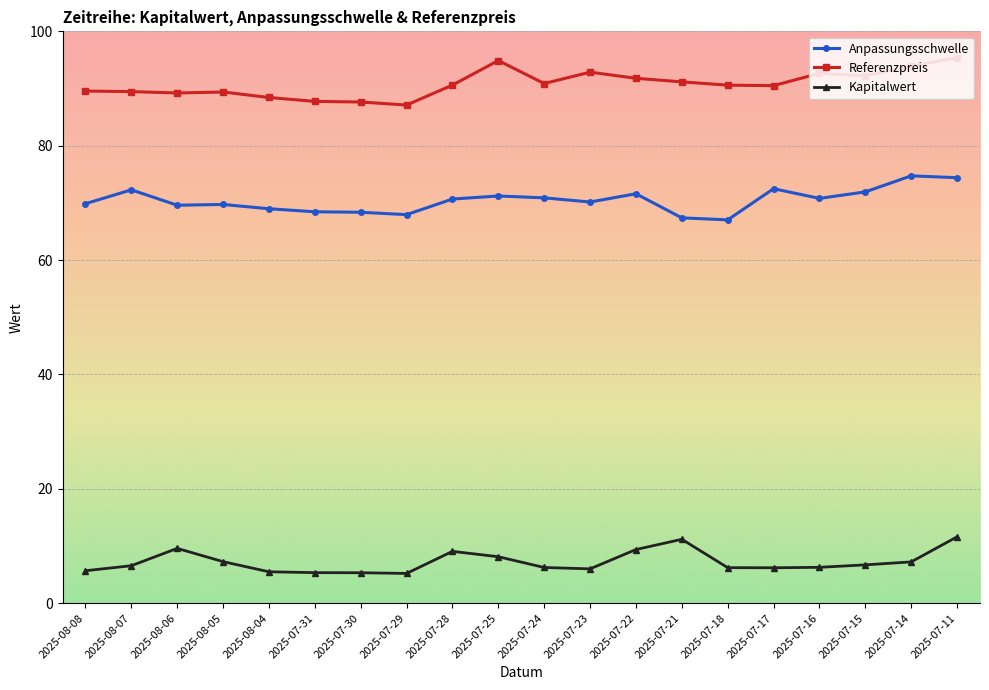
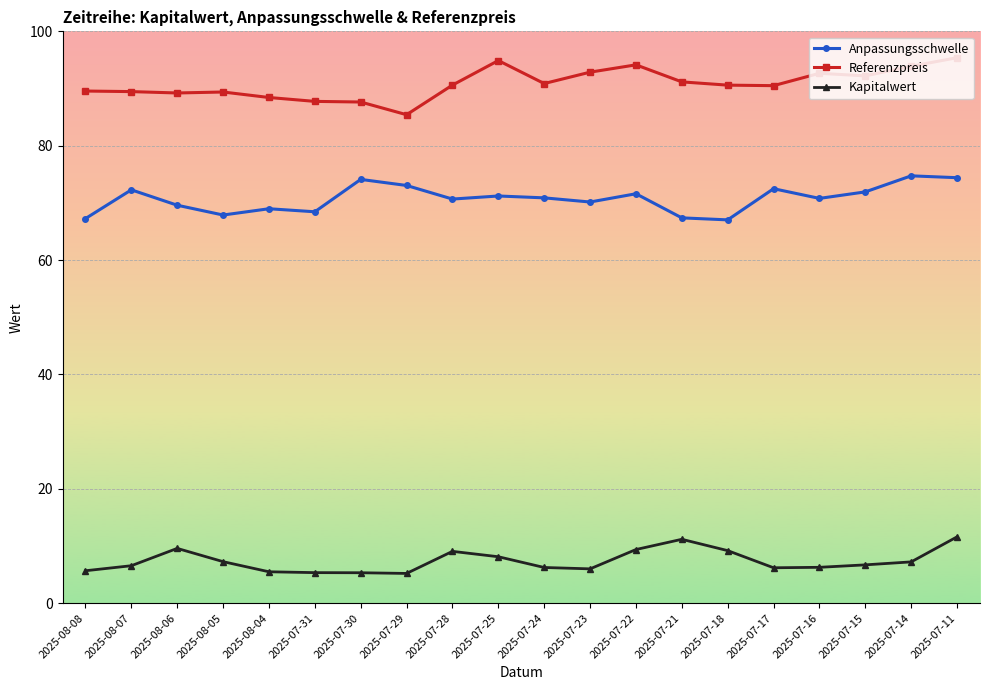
  {
    "Anpassungsschwelle": {
-     "2025-08-08": 70,
+     "2025-08-08": 67,
      "2025-08-07": 72,
      "2025-08-06": 70,
-     "2025-08-05": 70,
+     "2025-08-05": 68,
      "2025-08-04": 69,
      "2025-07-31": 68,
-     "2025-07-30": 68,
-     "2025-07-29": 68,
+     "2025-07-30": 74,
+     "2025-07-29": 73,
      "2025-07-28": 71,
      "2025-07-25": 71,
      "2025-07-24": 71,
      "2025-07-23": 70,
      "2025-07-22": 72,
      "2025-07-21": 67,
      "2025-07-18": 67,
      "2025-07-17": 72,
      "2025-07-16": 71,
      "2025-07-15": 72,
      "2025-07-14": 75,
      "2025-07-11": 74
    },
    "Referenzpreis": {
      "2025-08-08": 90,
      "2025-08-07": 89,
      "2025-08-06": 89,
      "2025-08-05": 89,
      "2025-08-04": 88,
      "2025-07-31": 88,
      "2025-07-30": 88,
-     "2025-07-29": 87,
+     "2025-07-29": 85,
      "2025-07-28": 91,
      "2025-07-25": 95,
      "2025-07-24": 91,
      "2025-07-23": 93,
-     "2025-07-22": 92,
+     "2025-07-22": 94,
      "2025-07-21": 91,
      "2025-07-18": 91,
      "2025-07-17": 91
    },
    "Kapitalwert": {
      "2025-08-08": 6,
      "2025-08-07": 7,
      "2025-08-06": 10,
      "2025-08-05": 7,
      "2025-08-04": 5,
      "2025-07-31": 5,
      "2025-07-30": 5,
      "2025-07-29": 5,
      "2025-07-28": 9,
      "2025-07-25": 8,
      "2025-07-24": 6,
      "2025-07-23": 6,
      "2025-07-22": 9,
      "2025-07-21": 11,
-     "2025-07-18": 6,
+     "2025-07-18": 9,
      "2025-07-17": 6,
      "2025-07-16": 6,
      "2025-07-15": 7,
      "2025-07-14": 7,
      "2025-07-11": 12
    }
  }
